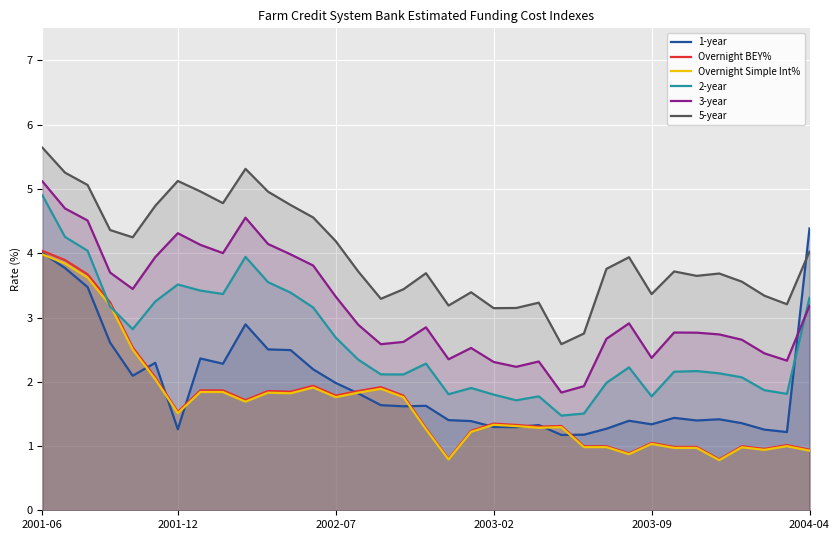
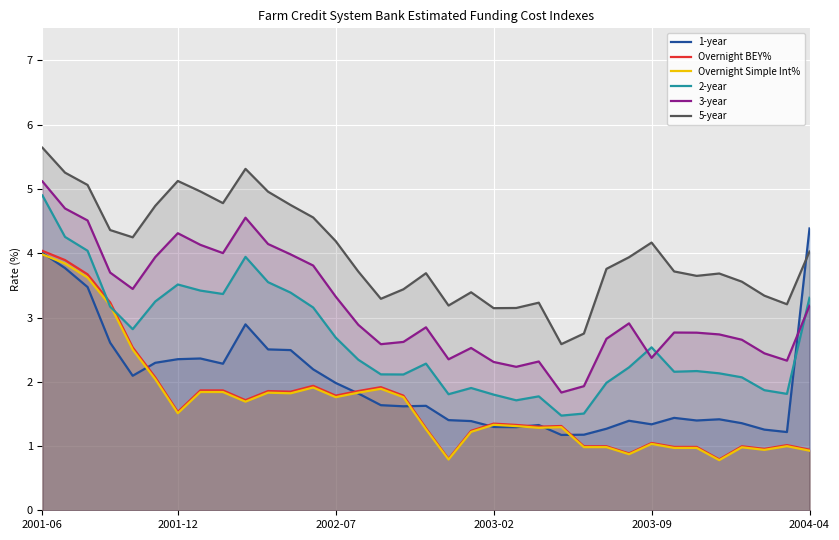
  {
    "1-year": {
-     "2001-12": 1.3,
+     "2001-12": 2.4,
      "2002-07": 2.0,
      "2003-09": 1.3,
      "2004-04": 4.4
    },
    "2-year": {
      "2001-06": 4.9,
      "2001-12": 3.5,
      "2002-07": 2.7,
      "2003-02": 1.8,
-     "2003-09": 1.8,
+     "2003-09": 2.5,
      "2004-04": 3.3
    },
    "3-year": {
      "2001-06": 5.1,
      "2001-12": 4.3,
      "2002-07": 3.3,
      "2003-02": 2.3,
      "2003-09": 2.4,
      "2004-04": 3.2
    },
    "5-year": {
      "2001-06": 5.6,
      "2001-12": 5.1,
      "2002-07": 4.2,
      "2003-02": 3.1,
-     "2003-09": 3.4,
+     "2003-09": 4.2,
      "2004-04": 4.0
    }
  }
